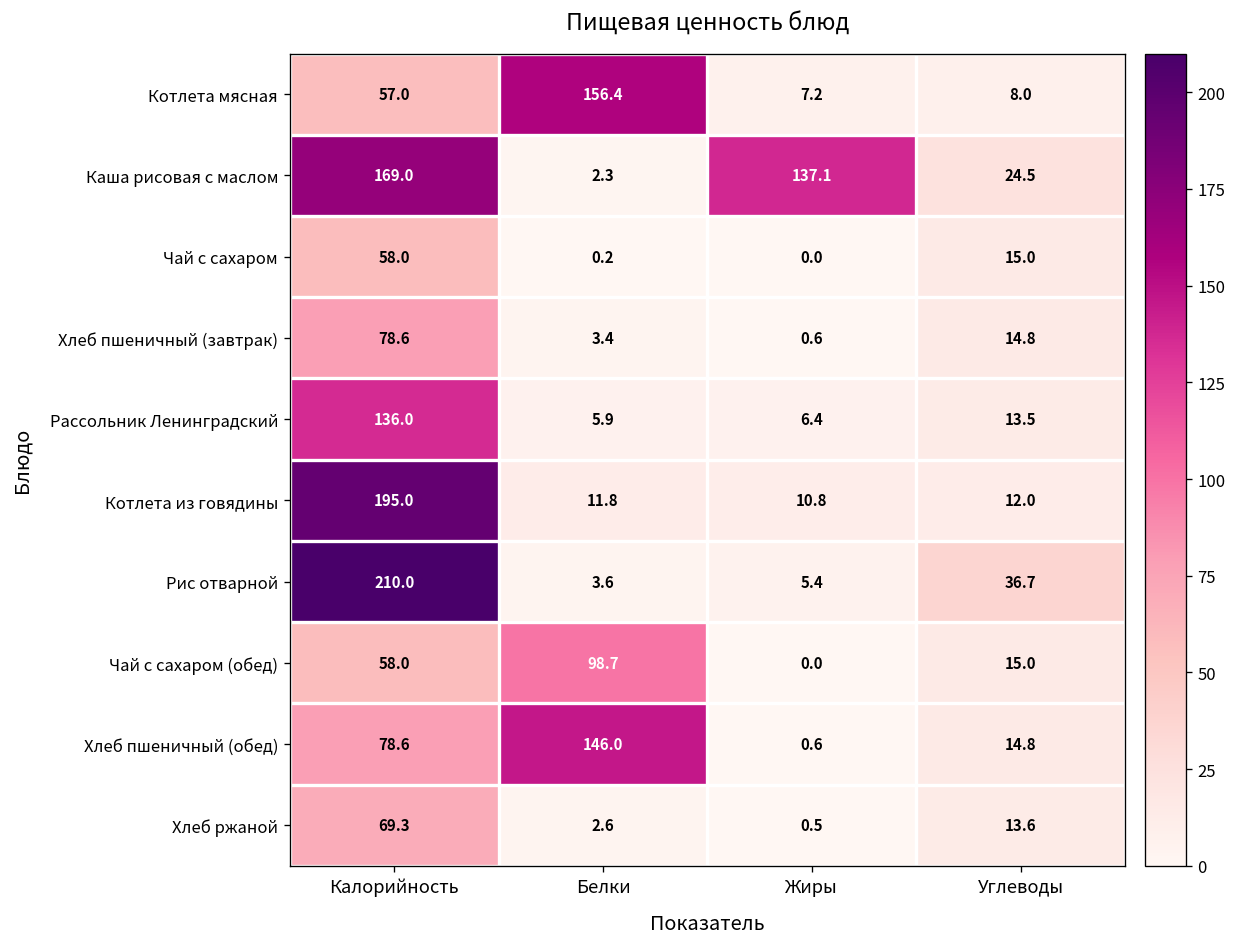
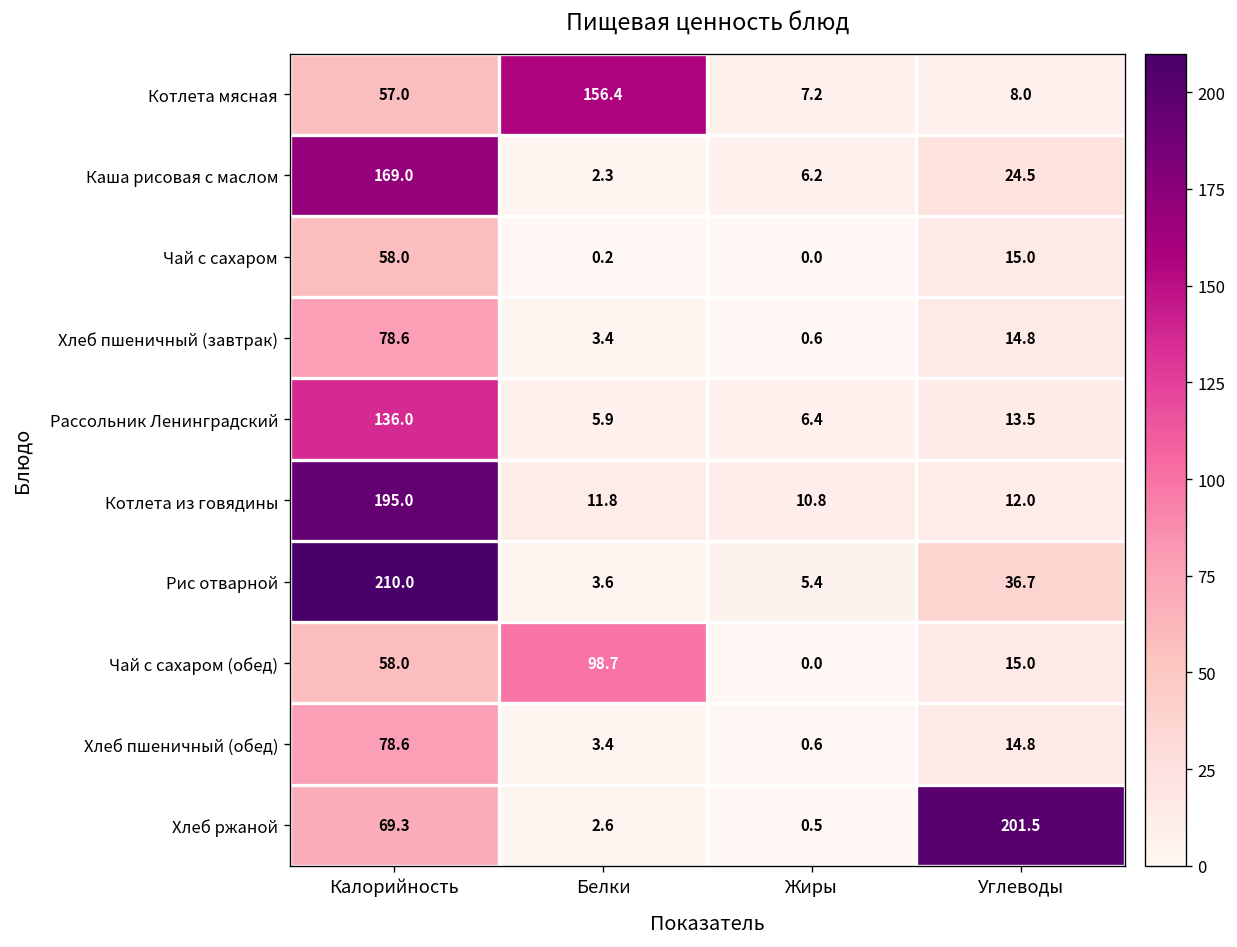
  {
    "Котлета мясная": {
      "Калорийность": 57.0,
      "Белки": 156.4,
      "Жиры": 7.2,
      "Углеводы": 8.0
    },
    "Каша рисовая с маслом": {
      "Калорийность": 169.0,
      "Белки": 2.3,
-     "Жиры": 137.1,
+     "Жиры": 6.2,
      "Углеводы": 24.5
    },
    "Чай с сахаром": {
      "Калорийность": 58.0,
      "Белки": 0.2,
      "Жиры": 0.0,
      "Углеводы": 15.0
    },
    "Хлеб пшеничный (завтрак)": {
      "Калорийность": 78.6,
      "Белки": 3.4,
      "Жиры": 0.6,
      "Углеводы": 14.8
    },
    "Рассольник Ленинградский": {
      "Калорийность": 136.0,
      "Белки": 5.9,
      "Жиры": 6.4,
      "Углеводы": 13.5
    },
    "Котлета из говядины": {
      "Калорийность": 195.0,
      "Белки": 11.8,
      "Жиры": 10.8,
      "Углеводы": 12.0
    },
    "Рис отварной": {
      "Калорийность": 210.0,
      "Белки": 3.6,
      "Жиры": 5.4,
      "Углеводы": 36.7
    },
    "Чай с сахаром (обед)": {
      "Калорийность": 58.0,
      "Белки": 98.7,
      "Жиры": 0.0,
      "Углеводы": 15.0
    },
    "Хлеб пшеничный (обед)": {
      "Калорийность": 78.6,
-     "Белки": 146.0,
+     "Белки": 3.4,
      "Жиры": 0.6,
      "Углеводы": 14.8
    },
    "Хлеб ржаной": {
      "Калорийность": 69.3,
      "Белки": 2.6,
      "Жиры": 0.5,
-     "Углеводы": 13.6
+     "Углеводы": 201.5
    }
  }
